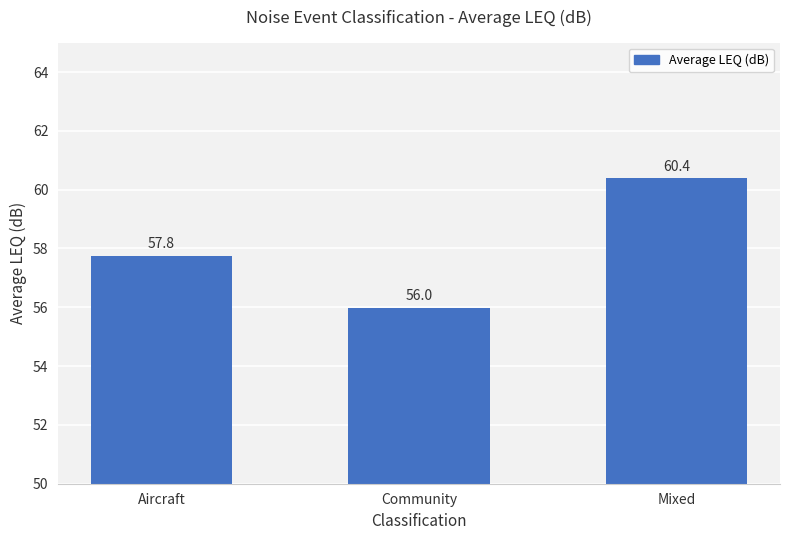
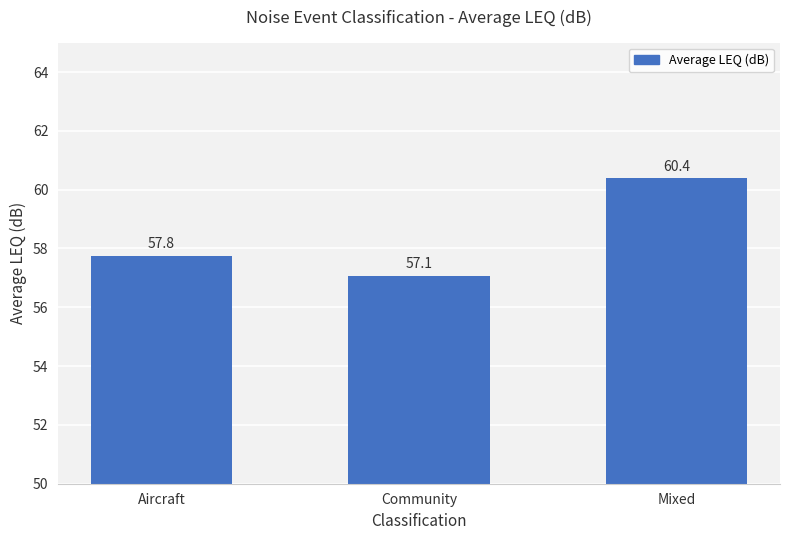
  {
    "Aircraft": 57.8,
-   "Community": 56.0,
+   "Community": 57.1,
    "Mixed": 60.4
  }
